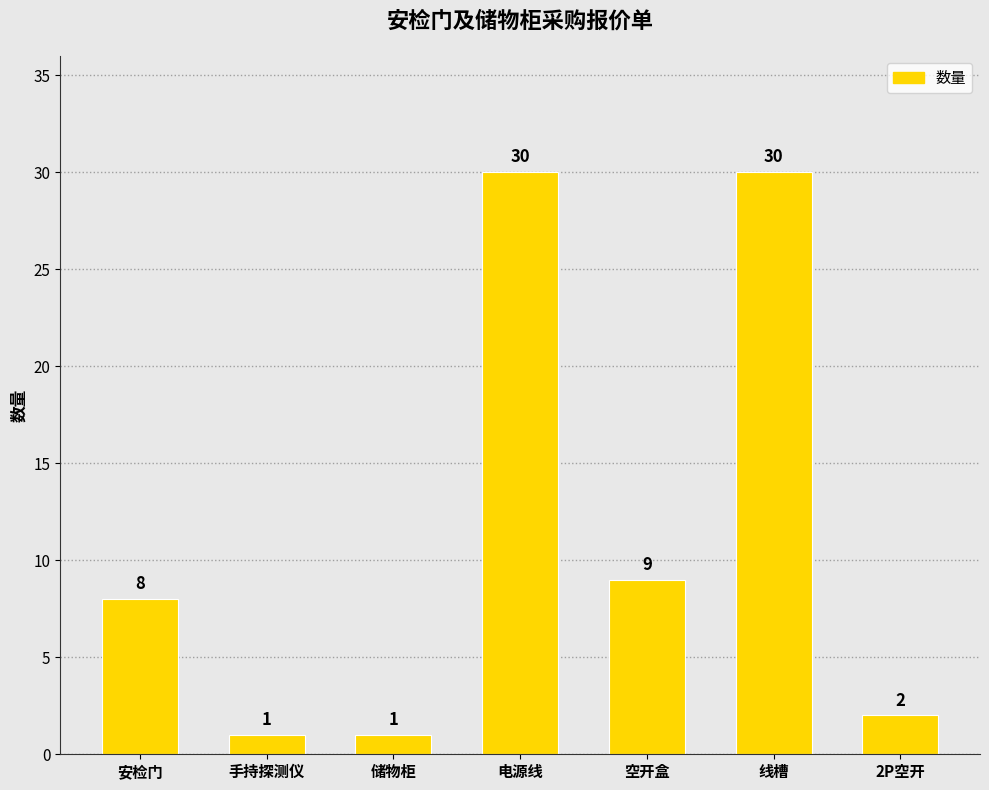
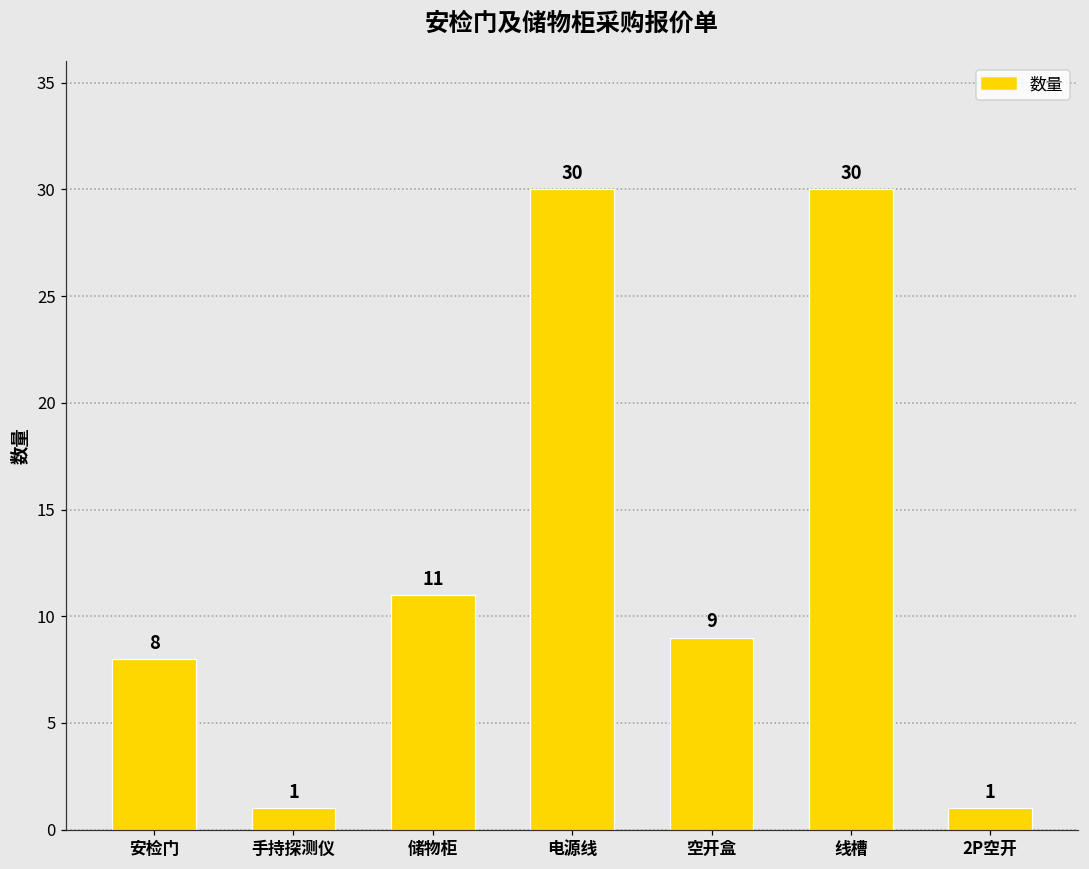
  {
    "安检门": 8,
    "手持探测仪": 1,
-   "储物柜": 1,
+   "储物柜": 11,
    "电源线": 30,
    "空开盒": 9,
    "线槽": 30,
-   "2P空开": 2
+   "2P空开": 1
  }
